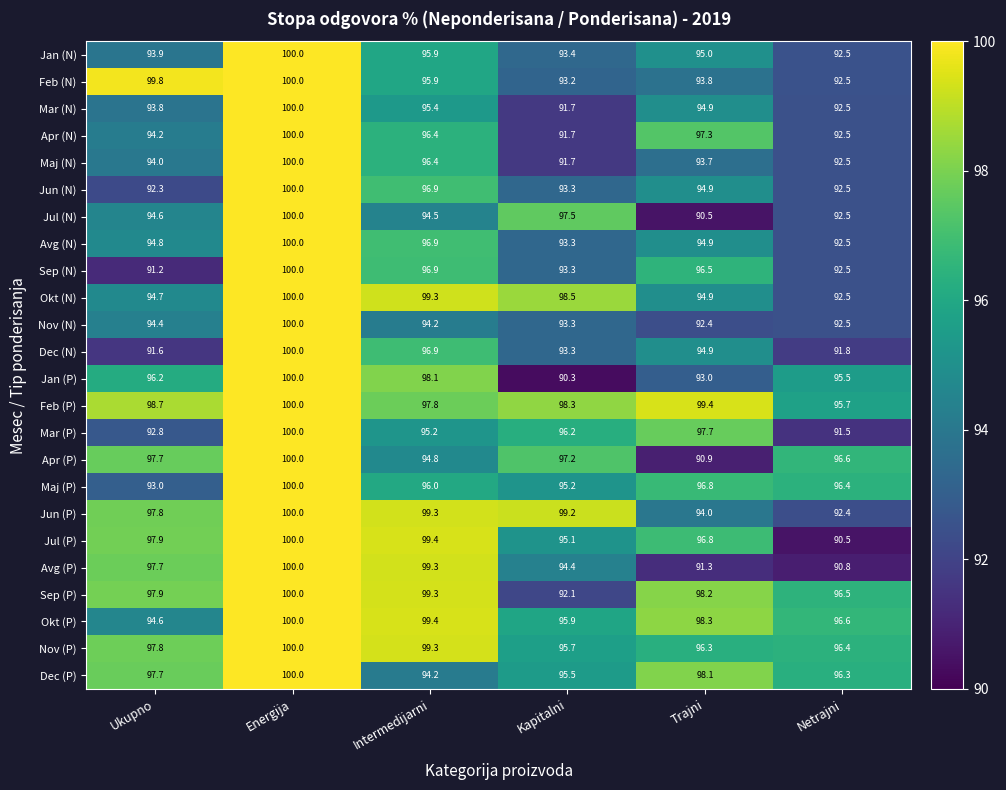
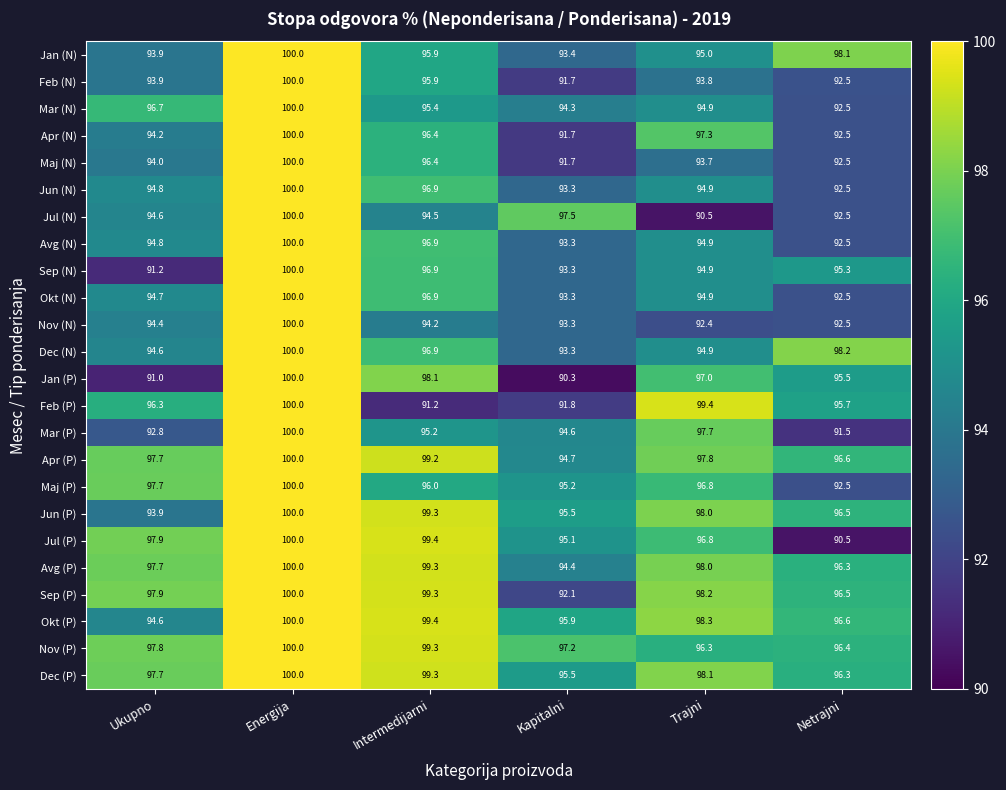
  {
    "Jan (N)": {
      "Ukupno": 93.9,
      "Energija": 100.0,
      "Intermedijarni": 95.9,
      "Kapitalni": 93.4,
      "Trajni": 95.0,
-     "Netrajni": 92.5
+     "Netrajni": 98.1
    },
    "Feb (N)": {
-     "Ukupno": 99.8,
+     "Ukupno": 93.9,
      "Energija": 100.0,
      "Intermedijarni": 95.9,
-     "Kapitalni": 93.2,
+     "Kapitalni": 91.7,
      "Trajni": 93.8,
      "Netrajni": 92.5
    },
    "Mar (N)": {
-     "Ukupno": 93.8,
+     "Ukupno": 96.7,
      "Energija": 100.0,
      "Intermedijarni": 95.4,
-     "Kapitalni": 91.7,
+     "Kapitalni": 94.3,
      "Trajni": 94.9,
      "Netrajni": 92.5
    },
    "Apr (N)": {
      "Ukupno": 94.2,
      "Energija": 100.0,
      "Intermedijarni": 96.4,
      "Kapitalni": 91.7,
      "Trajni": 97.3,
      "Netrajni": 92.5
    },
    "Maj (N)": {
      "Ukupno": 94.0,
      "Energija": 100.0,
      "Intermedijarni": 96.4,
      "Kapitalni": 91.7,
      "Trajni": 93.7,
      "Netrajni": 92.5
    },
    "Jun (N)": {
-     "Ukupno": 92.3,
+     "Ukupno": 94.8,
      "Energija": 100.0,
      "Intermedijarni": 96.9,
      "Kapitalni": 93.3,
      "Trajni": 94.9,
      "Netrajni": 92.5
    },
    "Jul (N)": {
      "Ukupno": 94.6,
      "Energija": 100.0,
      "Intermedijarni": 94.5,
      "Kapitalni": 97.5,
      "Trajni": 90.5,
      "Netrajni": 92.5
    },
    "Avg (N)": {
      "Ukupno": 94.8,
      "Energija": 100.0,
      "Intermedijarni": 96.9,
      "Kapitalni": 93.3,
      "Trajni": 94.9,
      "Netrajni": 92.5
    },
    "Sep (N)": {
      "Ukupno": 91.2,
      "Energija": 100.0,
      "Intermedijarni": 96.9,
      "Kapitalni": 93.3,
-     "Trajni": 96.5,
-     "Netrajni": 92.5
+     "Trajni": 94.9,
+     "Netrajni": 95.3
    },
    "Okt (N)": {
      "Ukupno": 94.7,
      "Energija": 100.0,
-     "Intermedijarni": 99.3,
-     "Kapitalni": 98.5,
+     "Intermedijarni": 96.9,
+     "Kapitalni": 93.3,
      "Trajni": 94.9,
      "Netrajni": 92.5
    },
    "Nov (N)": {
      "Ukupno": 94.4,
      "Energija": 100.0,
      "Intermedijarni": 94.2,
      "Kapitalni": 93.3,
      "Trajni": 92.4,
      "Netrajni": 92.5
    },
    "Dec (N)": {
-     "Ukupno": 91.6,
+     "Ukupno": 94.6,
      "Energija": 100.0,
      "Intermedijarni": 96.9,
      "Kapitalni": 93.3,
      "Trajni": 94.9,
-     "Netrajni": 91.8
+     "Netrajni": 98.2
    },
    "Jan (P)": {
-     "Ukupno": 96.2,
+     "Ukupno": 91.0,
      "Energija": 100.0,
      "Intermedijarni": 98.1,
      "Kapitalni": 90.3,
-     "Trajni": 93.0,
+     "Trajni": 97.0,
      "Netrajni": 95.5
    },
    "Feb (P)": {
-     "Ukupno": 98.7,
+     "Ukupno": 96.3,
      "Energija": 100.0,
-     "Intermedijarni": 97.8,
-     "Kapitalni": 98.3,
+     "Intermedijarni": 91.2,
+     "Kapitalni": 91.8,
      "Trajni": 99.4,
      "Netrajni": 95.7
    },
    "Mar (P)": {
      "Ukupno": 92.8,
      "Energija": 100.0,
      "Intermedijarni": 95.2,
-     "Kapitalni": 96.2,
+     "Kapitalni": 94.6,
      "Trajni": 97.7,
      "Netrajni": 91.5
    },
    "Apr (P)": {
      "Ukupno": 97.7,
      "Energija": 100.0,
-     "Intermedijarni": 94.8,
-     "Kapitalni": 97.2,
-     "Trajni": 90.9,
+     "Intermedijarni": 99.2,
+     "Kapitalni": 94.7,
+     "Trajni": 97.8,
      "Netrajni": 96.6
    },
    "Maj (P)": {
-     "Ukupno": 93.0,
+     "Ukupno": 97.7,
      "Energija": 100.0,
      "Intermedijarni": 96.0,
      "Kapitalni": 95.2,
      "Trajni": 96.8,
-     "Netrajni": 96.4
+     "Netrajni": 92.5
    },
    "Jun (P)": {
-     "Ukupno": 97.8,
+     "Ukupno": 93.9,
      "Energija": 100.0,
      "Intermedijarni": 99.3,
-     "Kapitalni": 99.2,
-     "Trajni": 94.0,
-     "Netrajni": 92.4
+     "Kapitalni": 95.5,
+     "Trajni": 98.0,
+     "Netrajni": 96.5
    },
    "Jul (P)": {
      "Ukupno": 97.9,
      "Energija": 100.0,
      "Intermedijarni": 99.4,
      "Kapitalni": 95.1,
      "Trajni": 96.8,
      "Netrajni": 90.5
    },
    "Avg (P)": {
      "Ukupno": 97.7,
      "Energija": 100.0,
      "Intermedijarni": 99.3,
      "Kapitalni": 94.4,
-     "Trajni": 91.3,
-     "Netrajni": 90.8
+     "Trajni": 98.0,
+     "Netrajni": 96.3
    },
    "Sep (P)": {
      "Ukupno": 97.9,
      "Energija": 100.0,
      "Intermedijarni": 99.3,
      "Kapitalni": 92.1,
      "Trajni": 98.2,
      "Netrajni": 96.5
    },
    "Okt (P)": {
      "Ukupno": 94.6,
      "Energija": 100.0,
      "Intermedijarni": 99.4,
      "Kapitalni": 95.9,
      "Trajni": 98.3,
      "Netrajni": 96.6
    },
    "Nov (P)": {
      "Ukupno": 97.8,
      "Energija": 100.0,
      "Intermedijarni": 99.3,
-     "Kapitalni": 95.7,
+     "Kapitalni": 97.2,
      "Trajni": 96.3,
      "Netrajni": 96.4
    },
    "Dec (P)": {
      "Ukupno": 97.7,
      "Energija": 100.0,
-     "Intermedijarni": 94.2,
+     "Intermedijarni": 99.3,
      "Kapitalni": 95.5,
      "Trajni": 98.1,
      "Netrajni": 96.3
    }
  }
